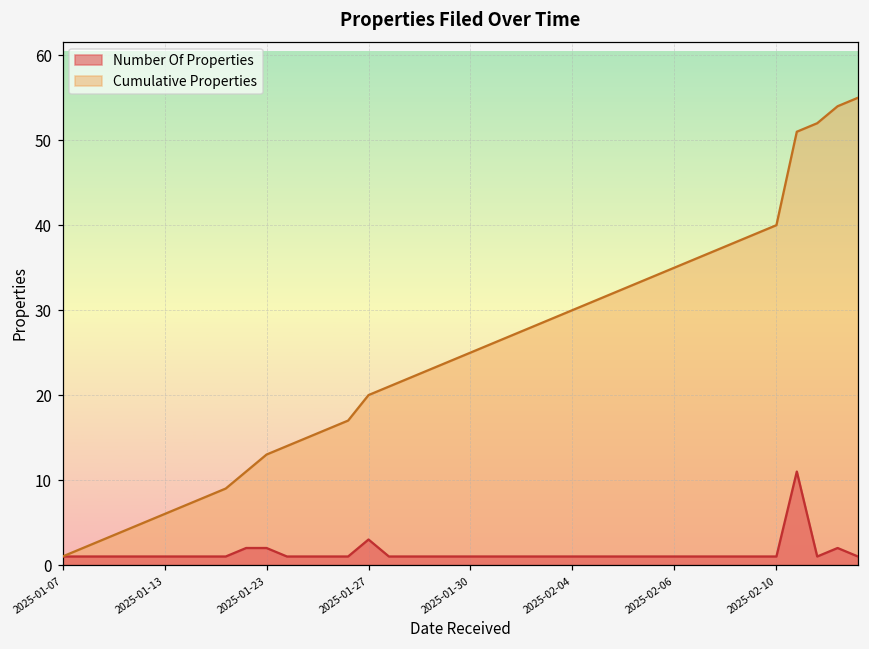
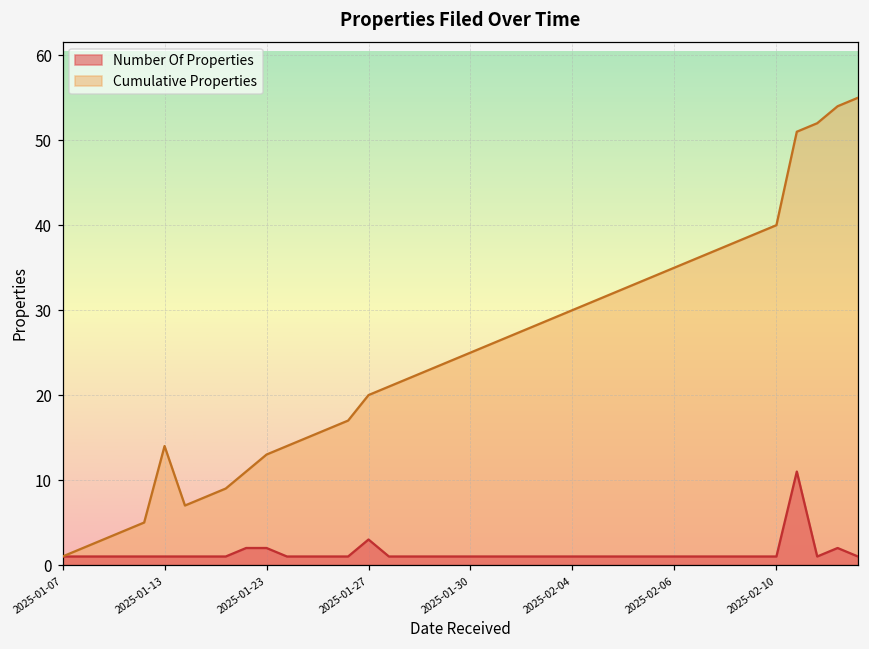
  {
    "Number Of Properties": {
      "2025-01-13": 1
    },
    "Cumulative Properties": {
-     "2025-01-13": 6
+     "2025-01-13": 14
    }
  }
